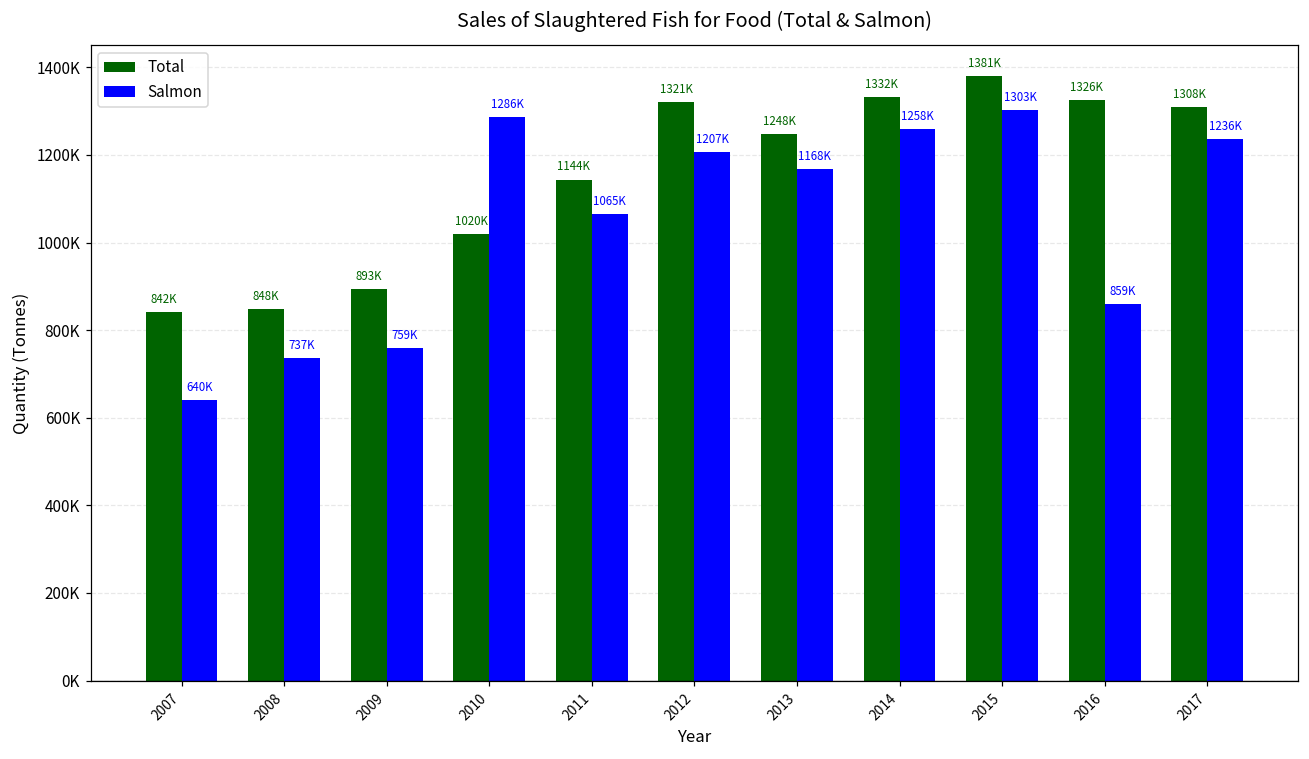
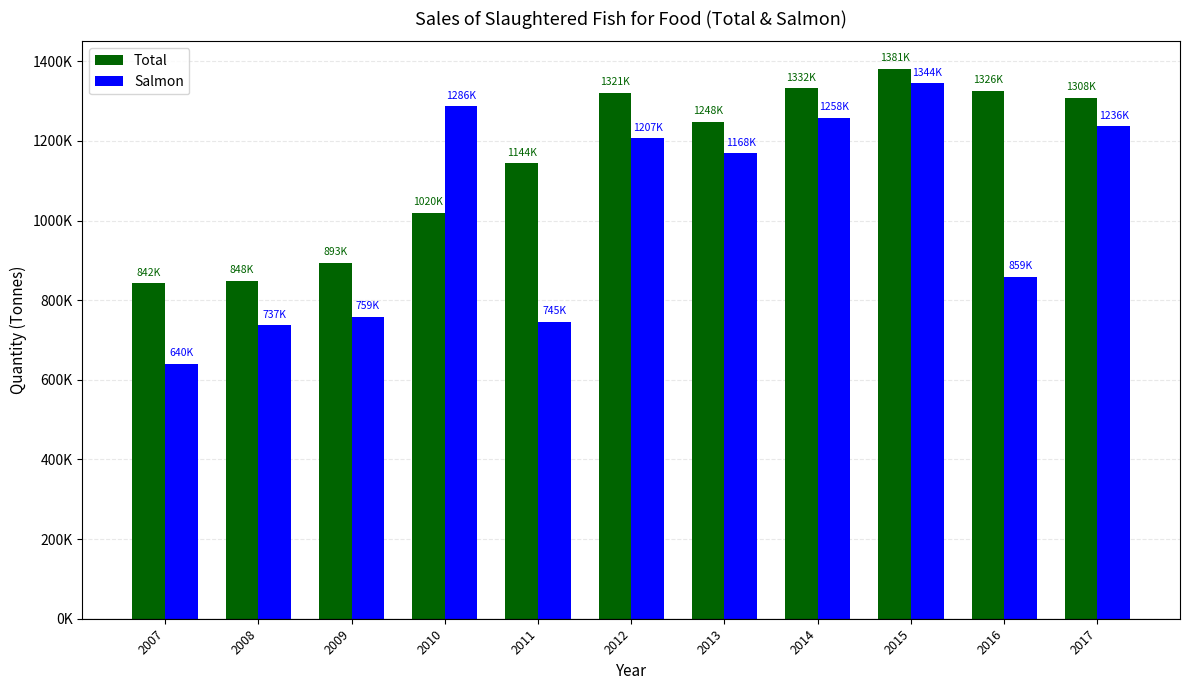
  {
    "Total": {
      "2007": "842K",
      "2008": "848K",
      "2009": "893K",
      "2010": "1020K",
      "2011": "1144K",
      "2012": "1321K",
      "2013": "1248K",
      "2014": "1332K",
      "2015": "1381K",
      "2016": "1326K",
      "2017": "1308K"
    },
    "Salmon": {
      "2007": "640K",
      "2008": "737K",
      "2009": "759K",
      "2010": "1286K",
-     "2011": "1065K",
+     "2011": "745K",
      "2012": "1207K",
      "2013": "1168K",
      "2014": "1258K",
-     "2015": "1303K",
+     "2015": "1344K",
      "2016": "859K",
      "2017": "1236K"
    }
  }
